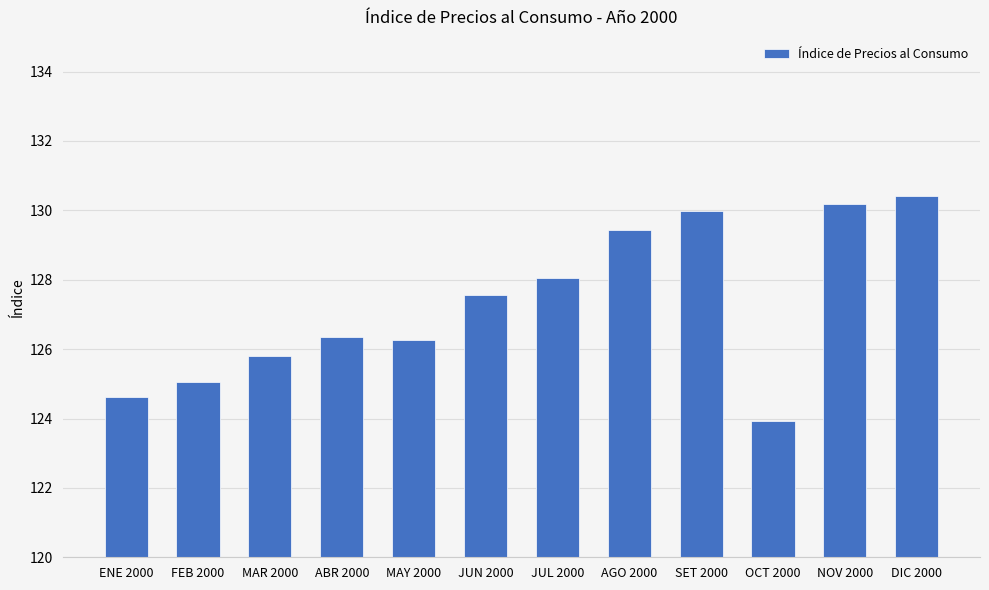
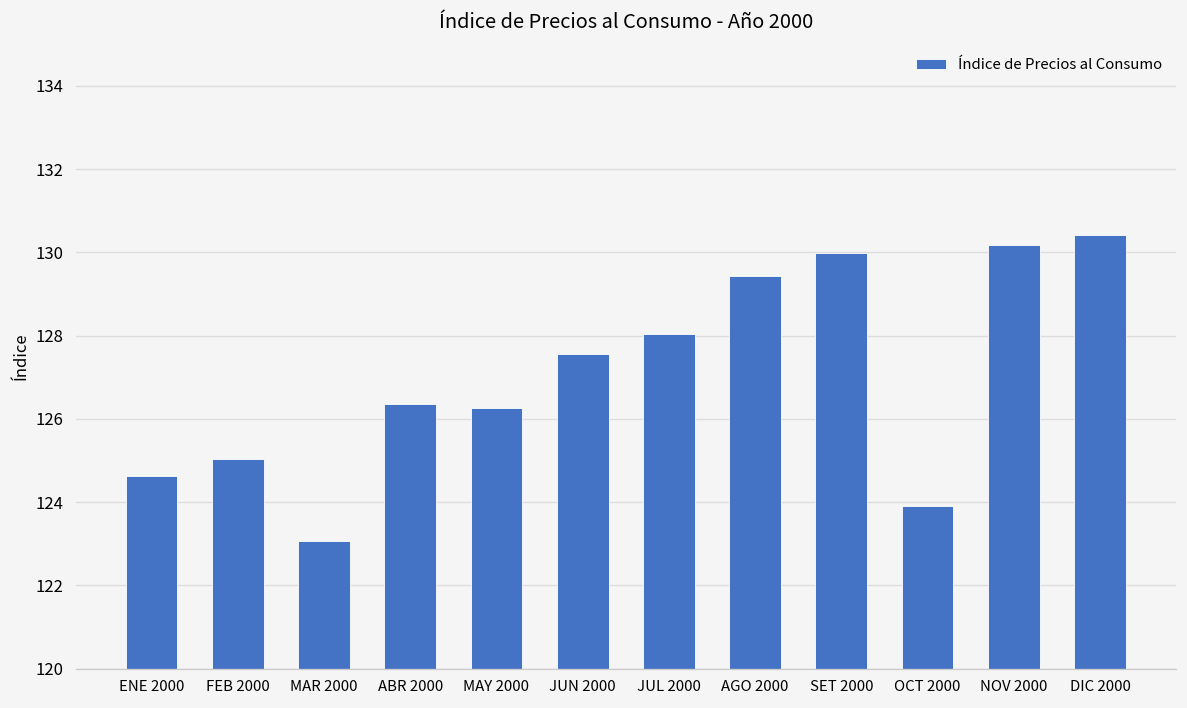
  {
    "ENE 2000": 124.6,
    "FEB 2000": 125.0,
-   "MAR 2000": 125.8,
+   "MAR 2000": 123.1,
    "ABR 2000": 126.4,
    "MAY 2000": 126.3,
    "JUN 2000": 127.6,
    "JUL 2000": 128.1,
    "AGO 2000": 129.4,
    "SET 2000": 130.0,
    "OCT 2000": 123.9,
    "NOV 2000": 130.2,
    "DIC 2000": 130.4
  }
